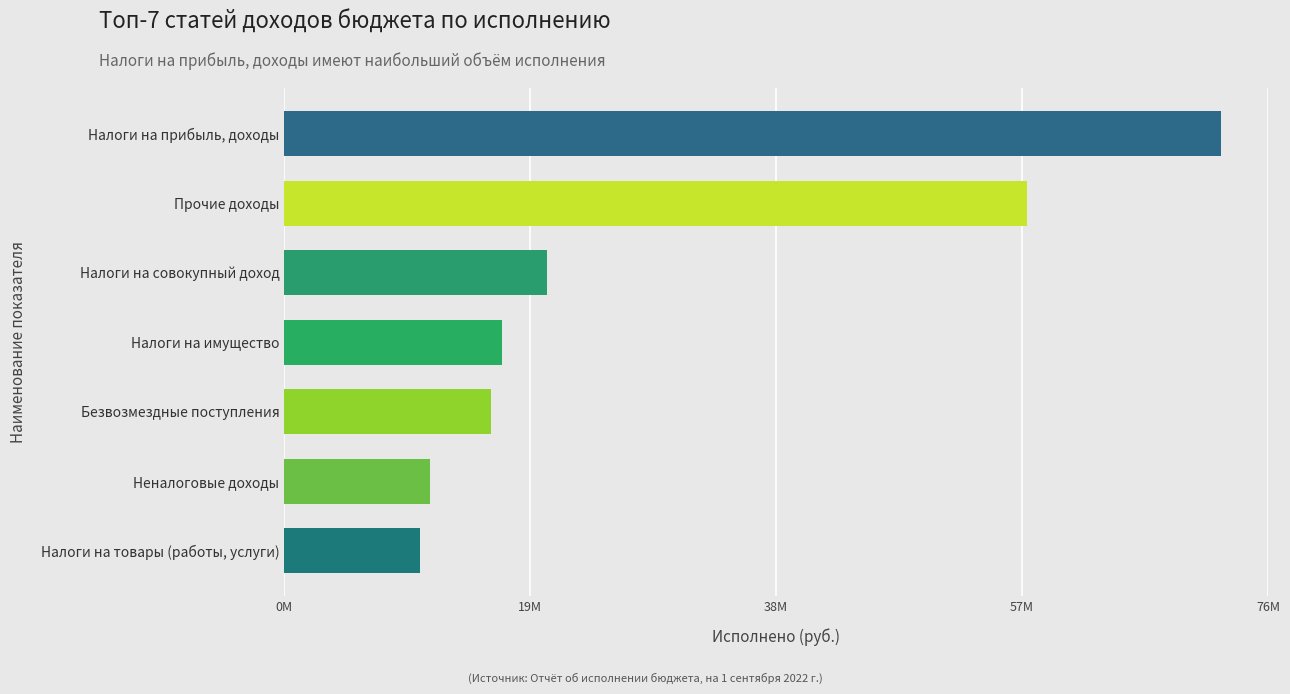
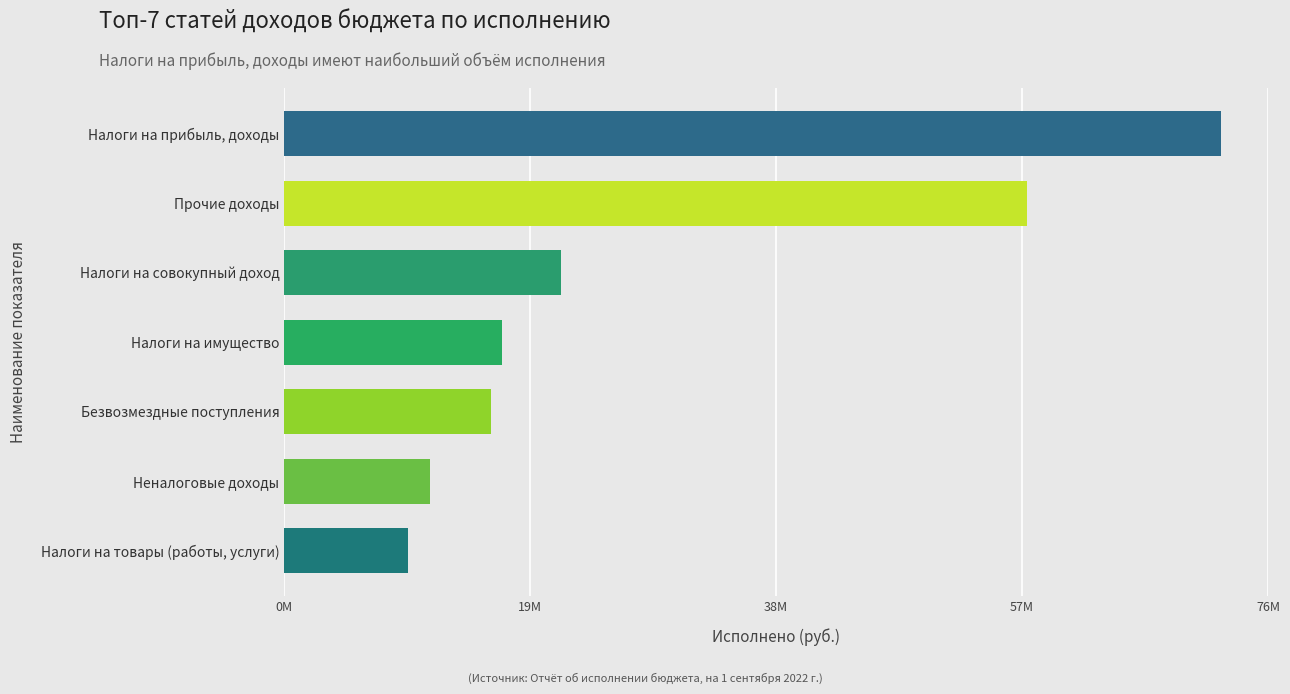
  {
    "Налоги на прибыль, доходы": 72600000,
    "Прочие доходы": 57600000,
-   "Налоги на совокупный доход": 20300000,
+   "Налоги на совокупный доход": 21500000,
    "Налоги на имущество": 16900000,
    "Безвозмездные поступления": 16000000,
    "Неналоговые доходы": 11300000,
-   "Налоги на товары (работы, услуги)": 10500000
+   "Налоги на товары (работы, услуги)": 9600000
  }
